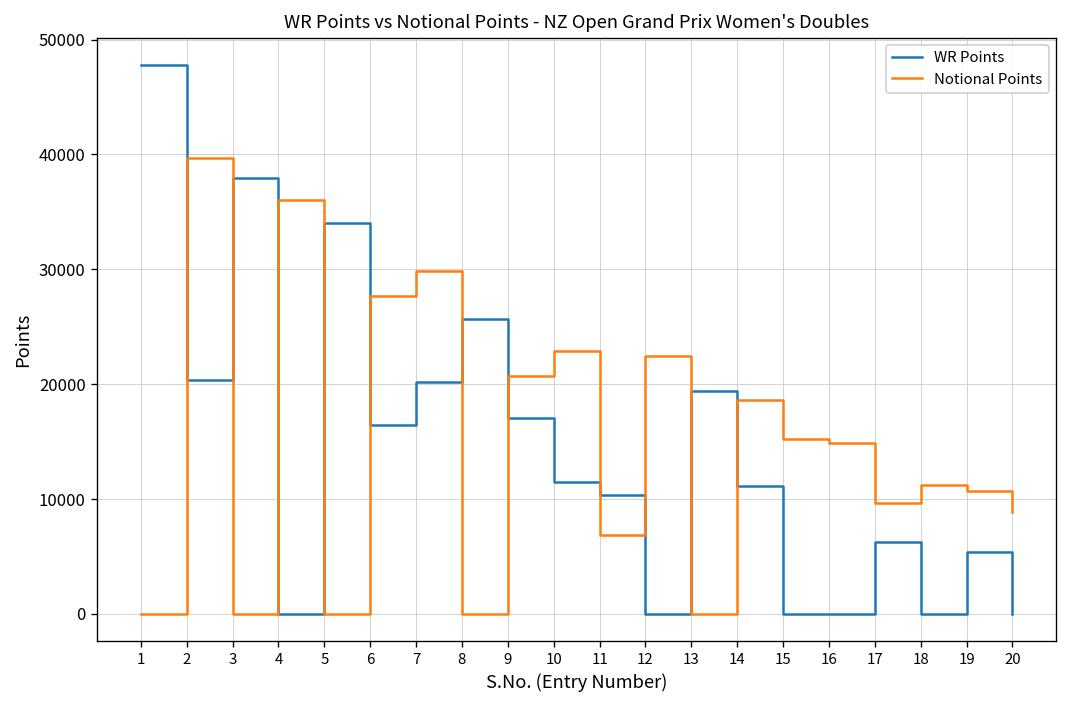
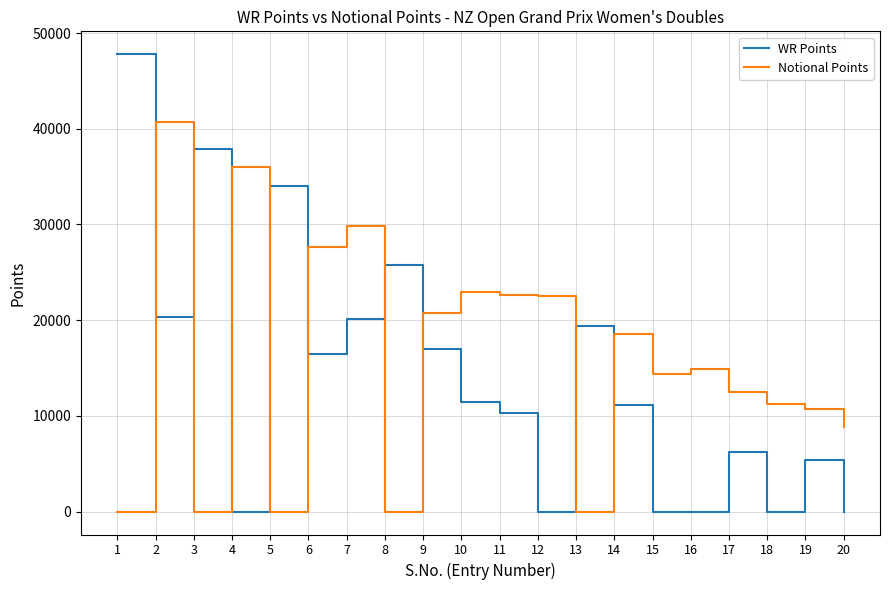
  {
    "WR Points": {
      "1": 48000,
      "2": 20000,
      "3": 38000,
      "4": 0,
      "5": 34000,
      "6": 16000,
      "7": 20000,
      "8": 26000,
      "9": 17000,
      "10": 11000,
      "11": 10000,
      "12": 0,
      "13": 19000,
      "14": 11000,
      "15": 0,
      "16": 0,
      "17": 6000,
      "18": 0,
      "19": 5000,
      "20": 0
    },
    "Notional Points": {
      "1": 0,
-     "2": 40000,
+     "2": 41000,
      "3": 0,
      "4": 36000,
      "5": 0,
      "6": 28000,
      "7": 30000,
      "8": 0,
      "9": 21000,
      "10": 23000,
-     "11": 7000,
+     "11": 23000,
      "12": 23000,
      "13": 0,
      "14": 19000,
-     "15": 15000,
+     "15": 14000,
      "16": 15000,
-     "17": 10000,
+     "17": 12000,
      "18": 11000,
      "19": 11000,
      "20": 9000
    }
  }
